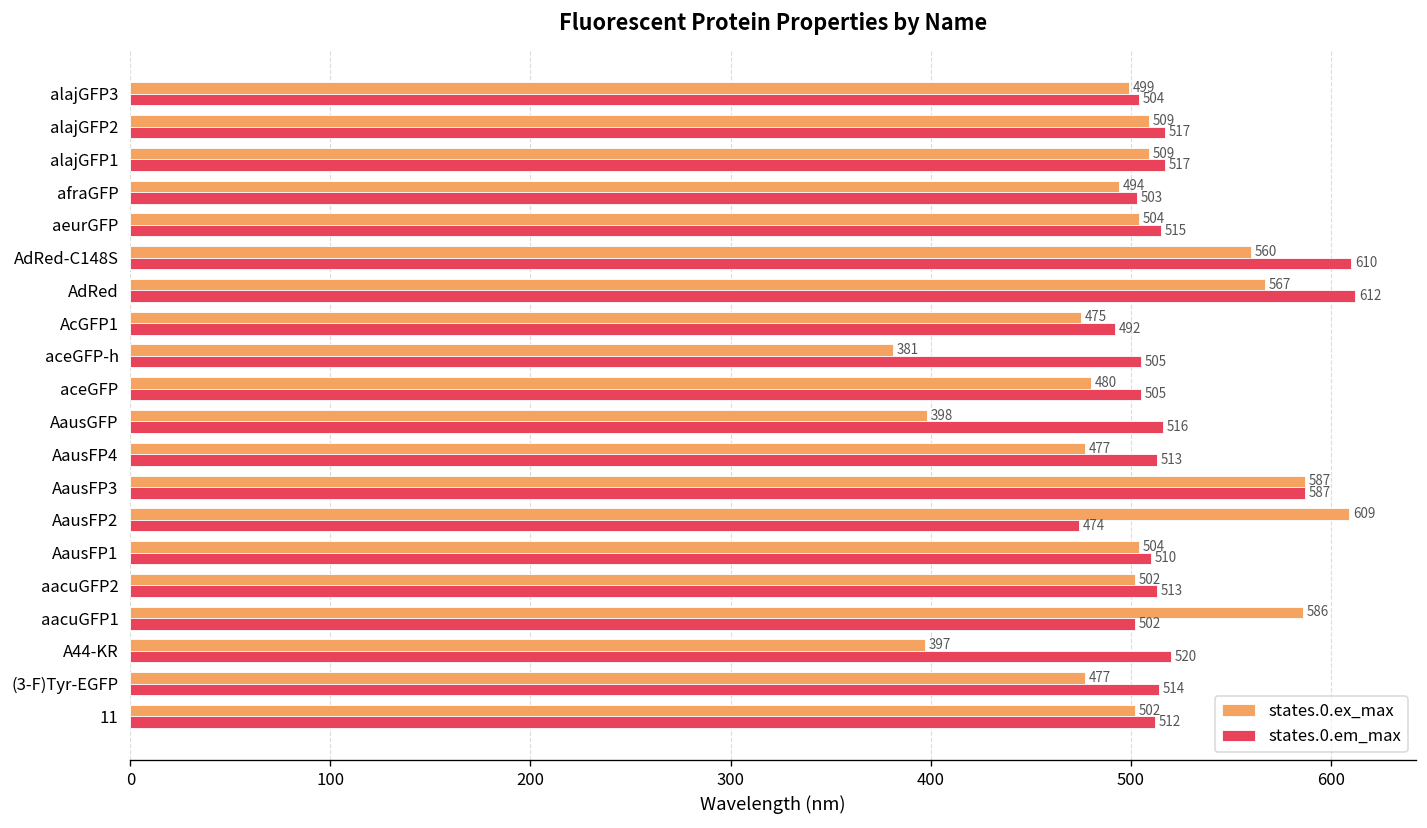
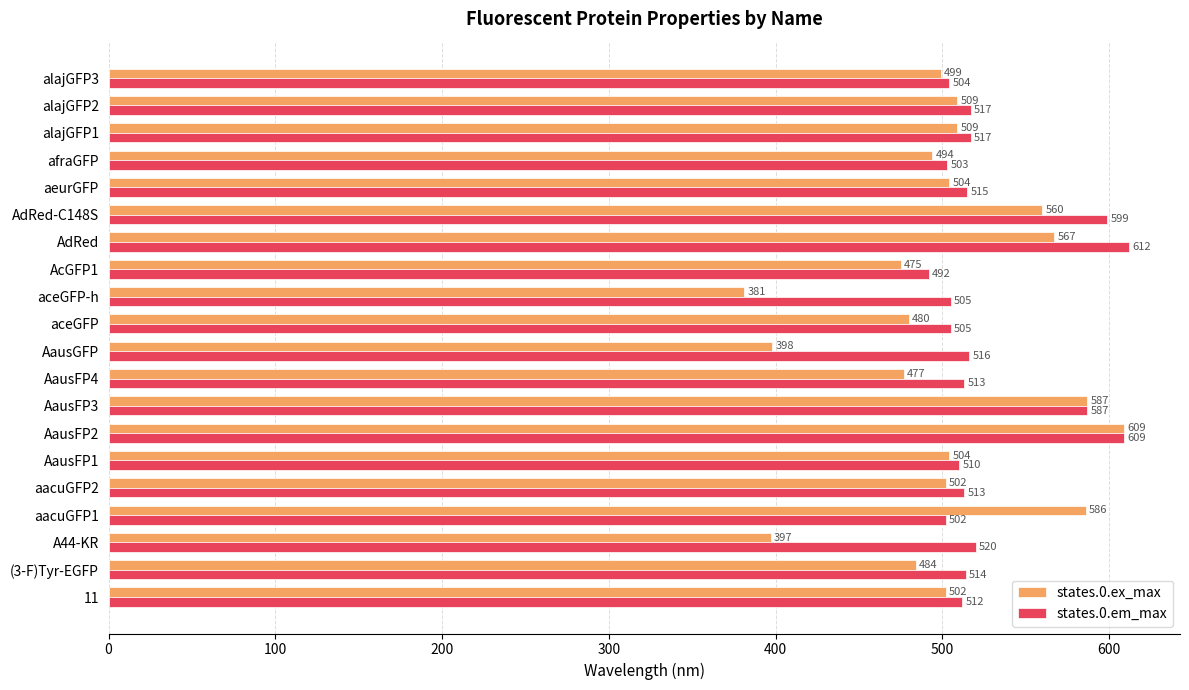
  {
    "states.0.ex_max": {
      "alajGFP3": 499,
      "alajGFP2": 509,
      "alajGFP1": 509,
      "afraGFP": 494,
      "aeurGFP": 504,
      "AdRed-C148S": 560,
      "AdRed": 567,
      "AcGFP1": 475,
      "aceGFP-h": 381,
      "aceGFP": 480,
      "AausGFP": 398,
      "AausFP4": 477,
      "AausFP3": 587,
      "AausFP2": 609,
      "AausFP1": 504,
      "aacuGFP2": 502,
      "aacuGFP1": 586,
      "A44-KR": 397,
-     "(3-F)Tyr-EGFP": 477,
+     "(3-F)Tyr-EGFP": 484,
      "11": 502
    },
    "states.0.em_max": {
      "alajGFP3": 504,
      "alajGFP2": 517,
      "alajGFP1": 517,
      "afraGFP": 503,
      "aeurGFP": 515,
-     "AdRed-C148S": 610,
+     "AdRed-C148S": 599,
      "AdRed": 612,
      "AcGFP1": 492,
      "aceGFP-h": 505,
      "aceGFP": 505,
      "AausGFP": 516,
      "AausFP4": 513,
      "AausFP3": 587,
-     "AausFP2": 474,
+     "AausFP2": 609,
      "AausFP1": 510,
      "aacuGFP2": 513,
      "aacuGFP1": 502,
      "A44-KR": 520,
      "(3-F)Tyr-EGFP": 514,
      "11": 512
    }
  }
